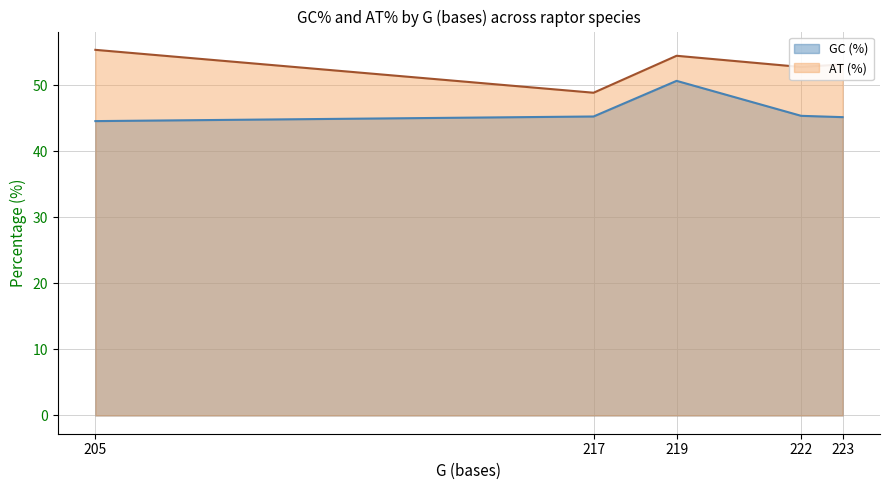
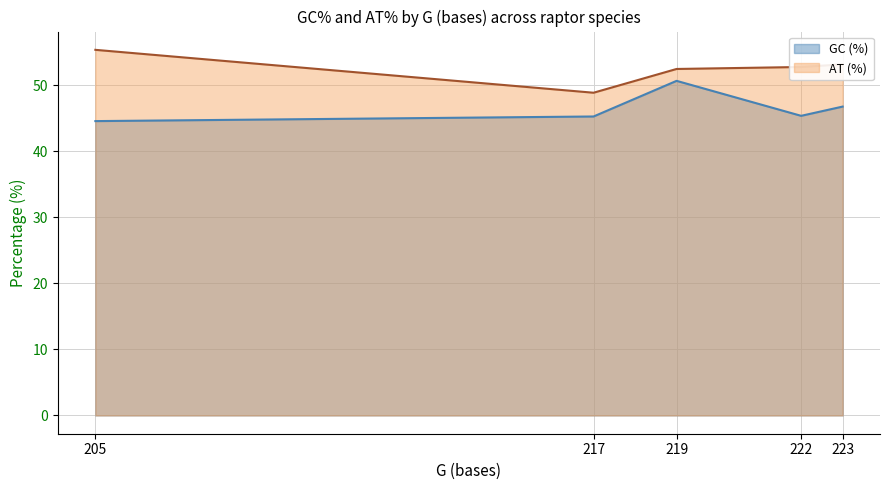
  {
    "GC (%)": {
      "205": 45,
      "217": 45,
      "219": 51,
      "222": 45,
-     "223": 45
+     "223": 47
    },
    "AT (%)": {
      "205": 55,
      "217": 49,
-     "219": 55
+     "219": 53
    }
  }
